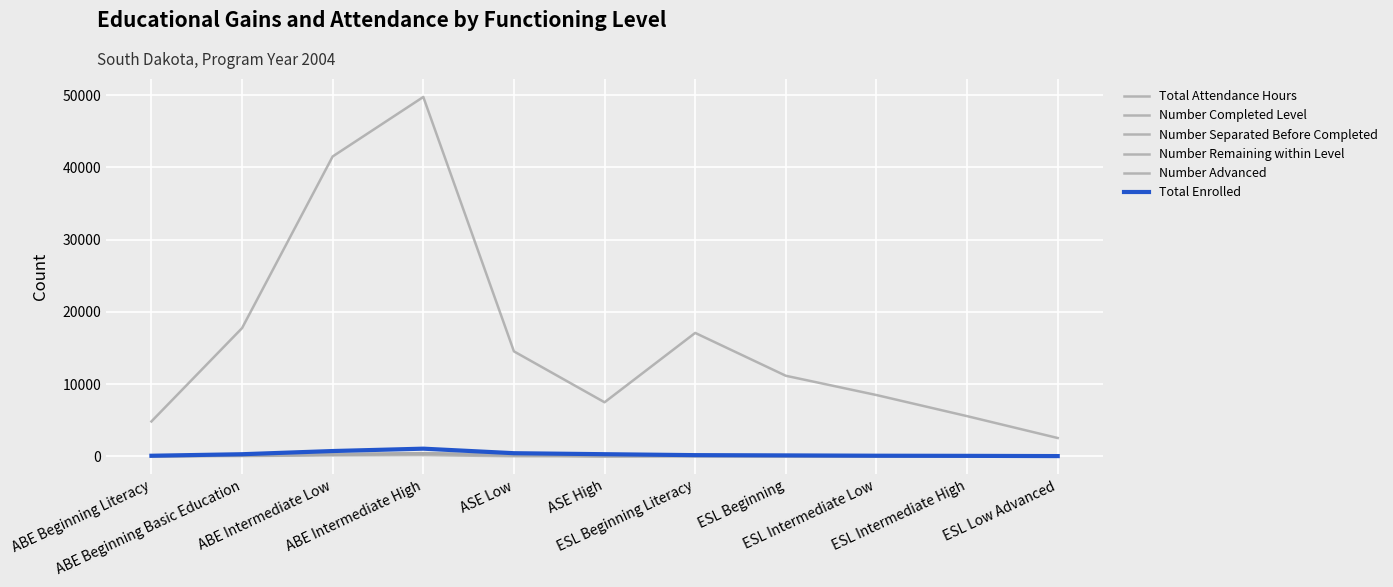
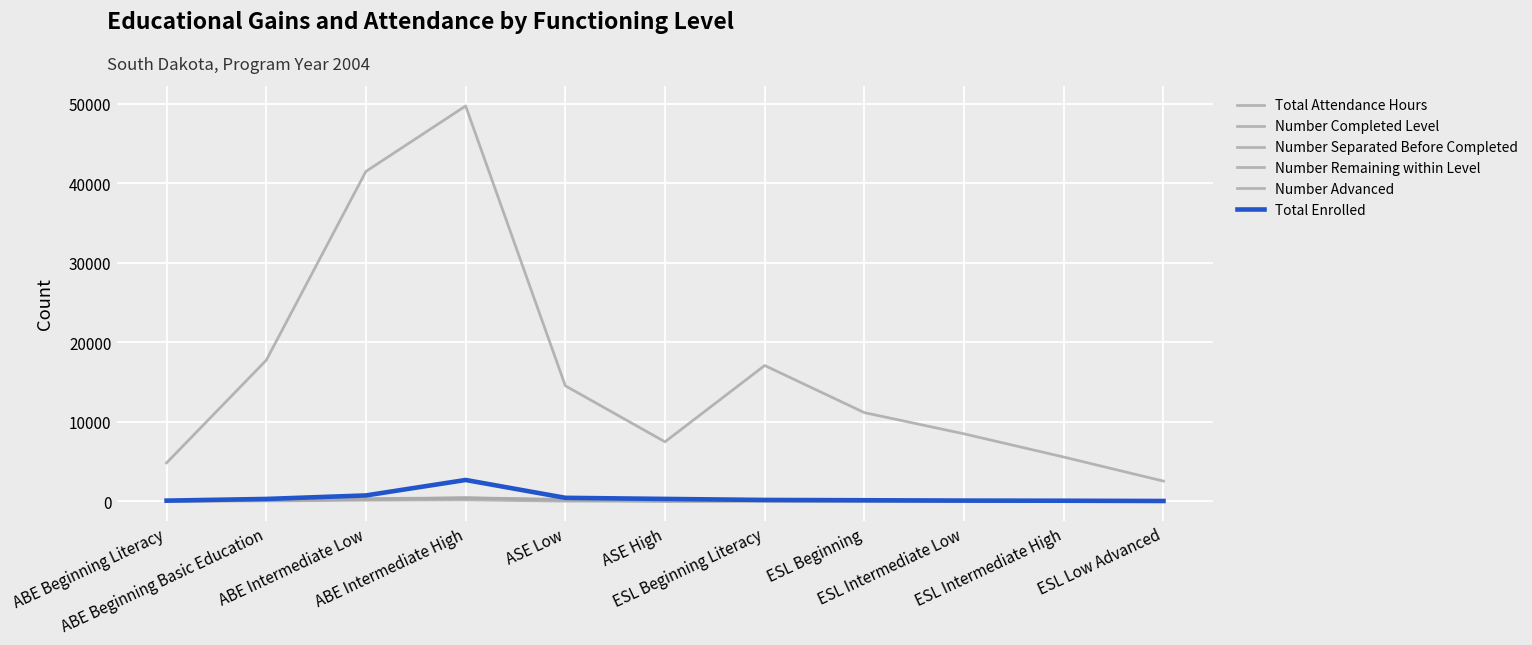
  {
    "Total Enrolled": {
      "ABE Intermediate Low": 1000,
-     "ABE Intermediate High": 1000
+     "ABE Intermediate High": 3000
    }
  }
